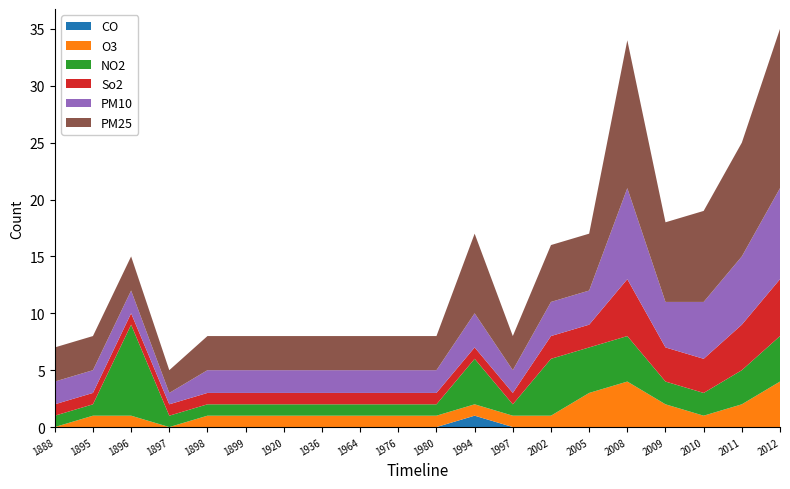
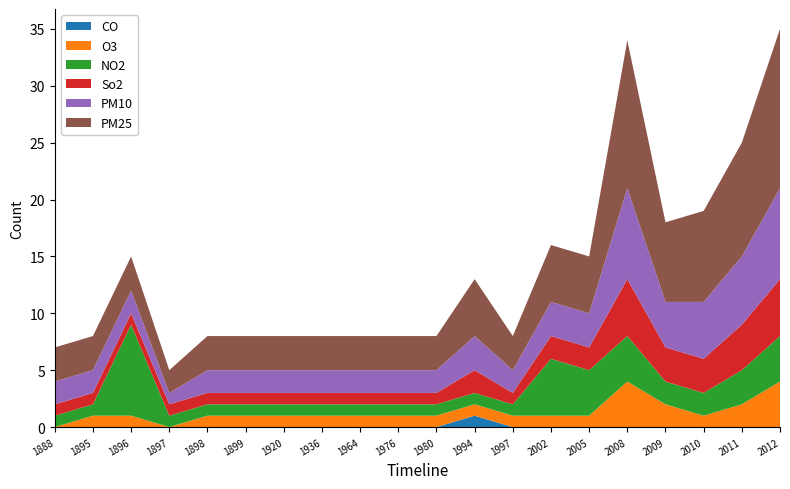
  {
    "O3": {
-     "2005": 3
+     "2005": 1
    },
    "NO2": {
-     "1994": 4
+     "1994": 1
    },
    "So2": {
-     "1994": 1
+     "1994": 2
    },
    "PM25": {
      "1888": 3,
      "1895": 3,
      "1896": 3,
      "1897": 2,
      "1898": 3,
      "1899": 3,
      "1920": 3,
      "1936": 3,
      "1964": 3,
      "1976": 3,
      "1980": 3,
-     "1994": 7,
+     "1994": 5,
      "1997": 3,
      "2002": 5,
      "2005": 5,
      "2008": 13,
      "2009": 7,
      "2010": 8,
      "2011": 10,
      "2012": 14
    }
  }
